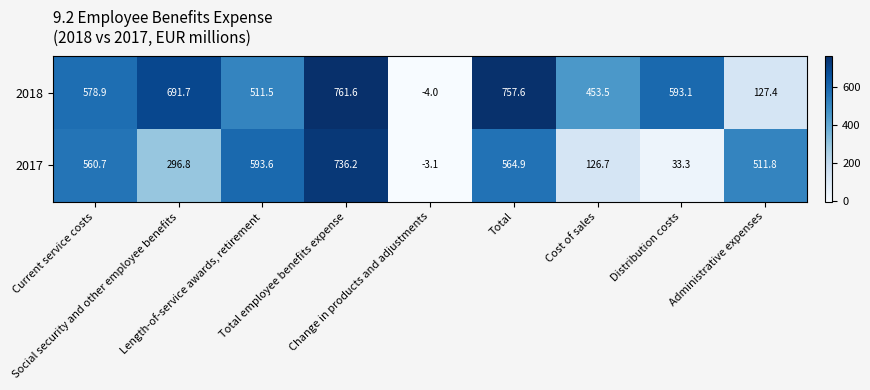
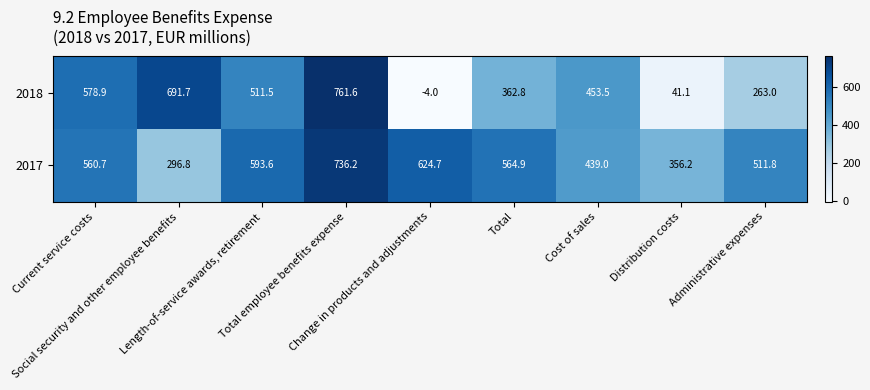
  {
    "2018": {
      "Current service costs": 578.9,
      "Social security and other employee benefits": 691.7,
      "Length-of-service awards, retirement": 511.5,
      "Total employee benefits expense": 761.6,
      "Change in products and adjustments": -4.0,
-     "Total": 757.6,
+     "Total": 362.8,
      "Cost of sales": 453.5,
-     "Distribution costs": 593.1,
-     "Administrative expenses": 127.4
+     "Distribution costs": 41.1,
+     "Administrative expenses": 263.0
    },
    "2017": {
      "Current service costs": 560.7,
      "Social security and other employee benefits": 296.8,
      "Length-of-service awards, retirement": 593.6,
      "Total employee benefits expense": 736.2,
-     "Change in products and adjustments": -3.1,
+     "Change in products and adjustments": 624.7,
      "Total": 564.9,
-     "Cost of sales": 126.7,
-     "Distribution costs": 33.3,
+     "Cost of sales": 439.0,
+     "Distribution costs": 356.2,
      "Administrative expenses": 511.8
    }
  }
